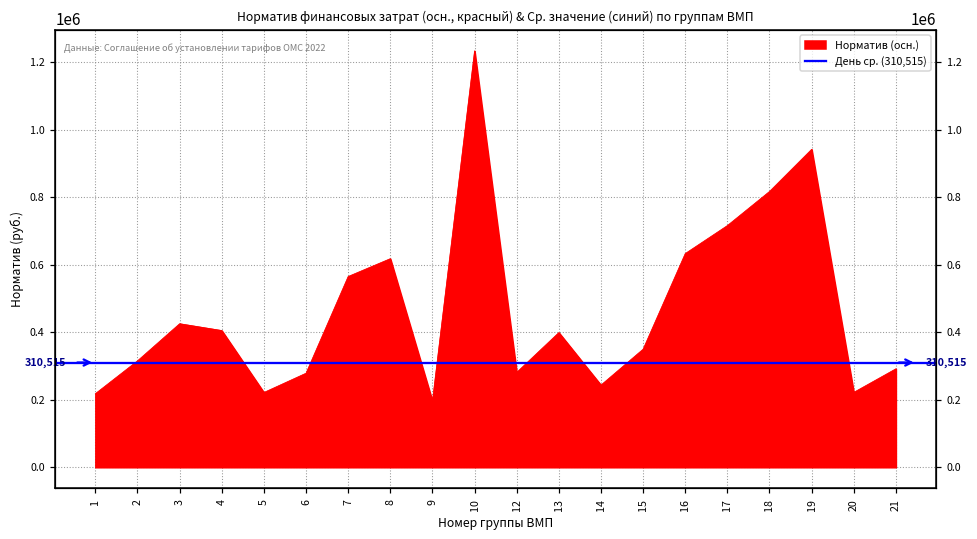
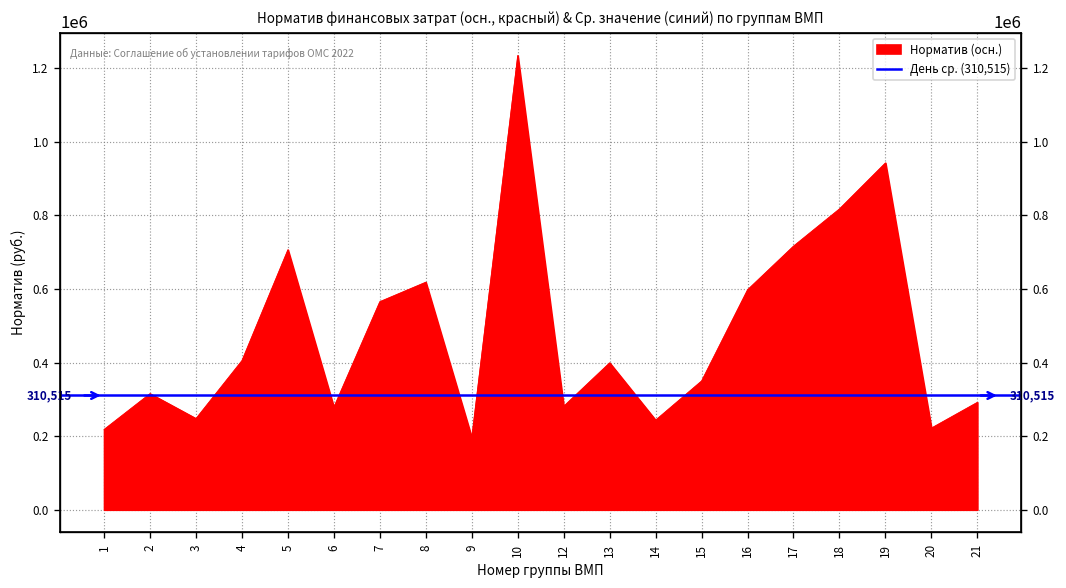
  {
    "1": 220000,
    "2": 320000,
-   "3": 430000,
+   "3": 250000,
    "4": 410000,
-   "5": 220000,
+   "5": 710000,
    "6": 280000,
    "7": 570000,
    "8": 620000,
    "9": 200000,
    "10": 1230000,
    "12": 280000,
    "13": 400000,
    "14": 240000,
    "15": 350000,
-   "16": 630000,
+   "16": 600000,
    "17": 720000,
    "18": 820000,
    "19": 940000,
    "20": 220000,
    "21": 290000
  }
